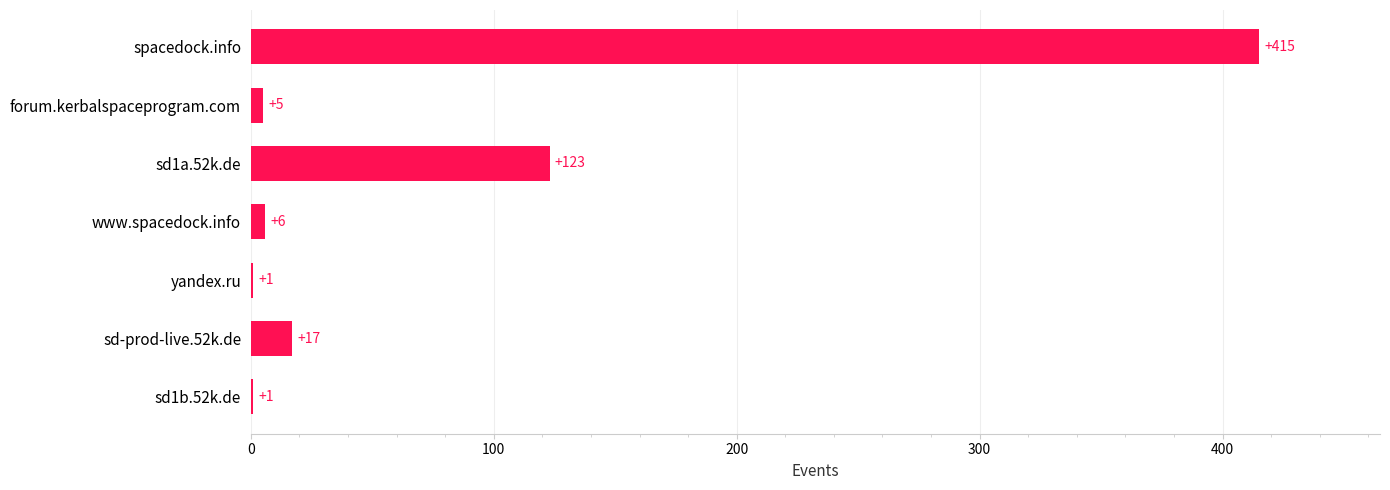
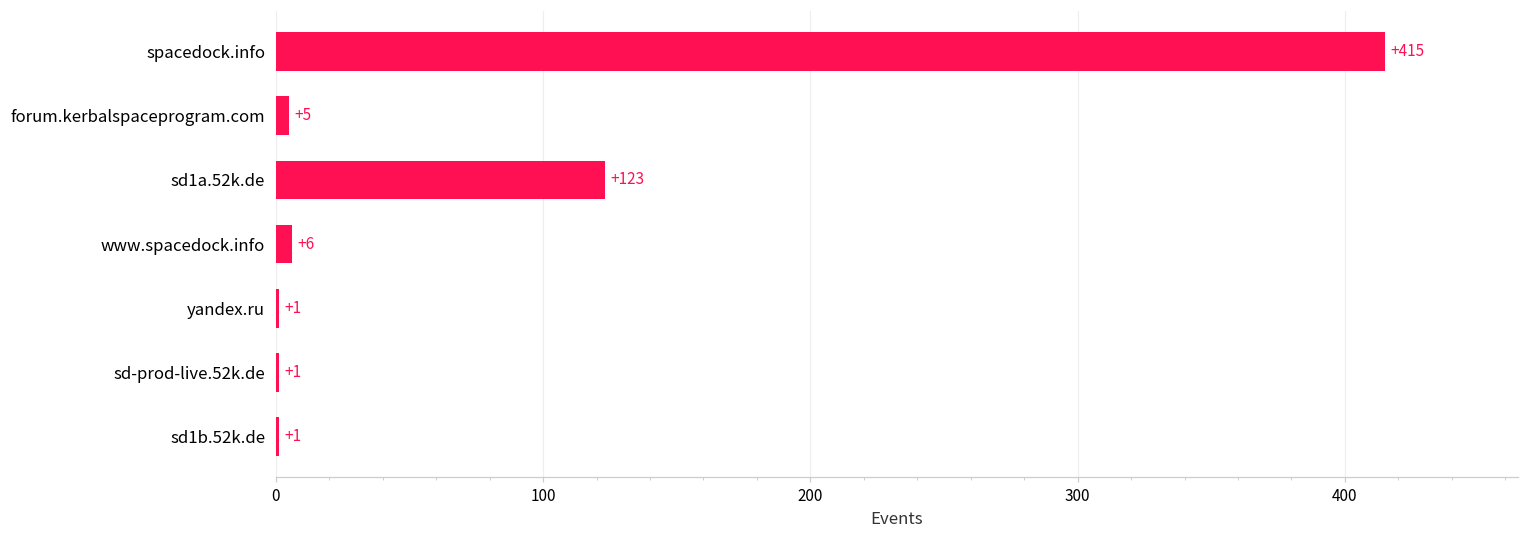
  {
    "spacedock.info": "+415",
    "forum.kerbalspaceprogram.com": "+5",
    "sd1a.52k.de": "+123",
    "www.spacedock.info": "+6",
    "yandex.ru": "+1",
-   "sd-prod-live.52k.de": "+17",
+   "sd-prod-live.52k.de": "+1",
    "sd1b.52k.de": "+1"
  }
